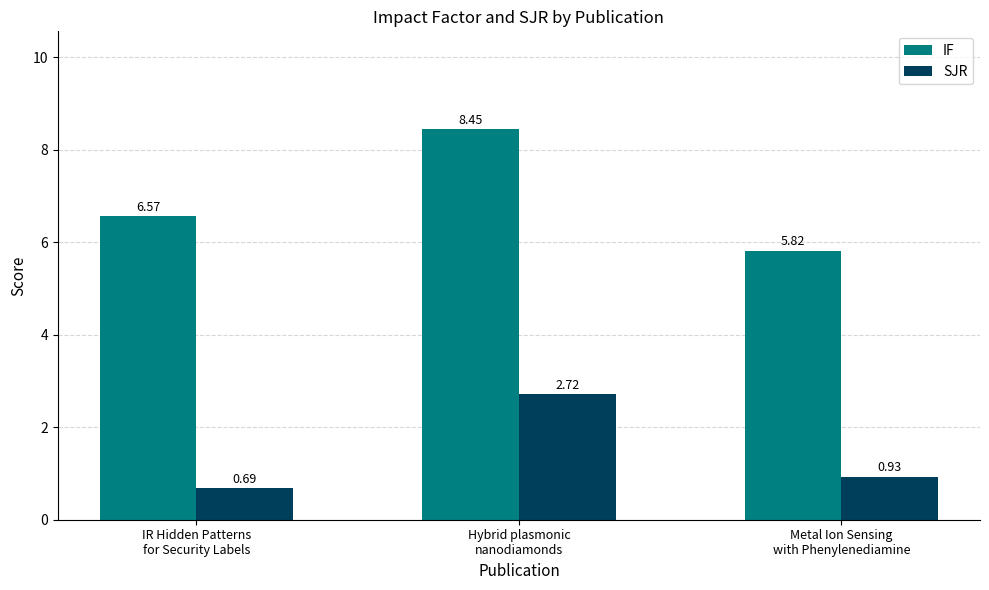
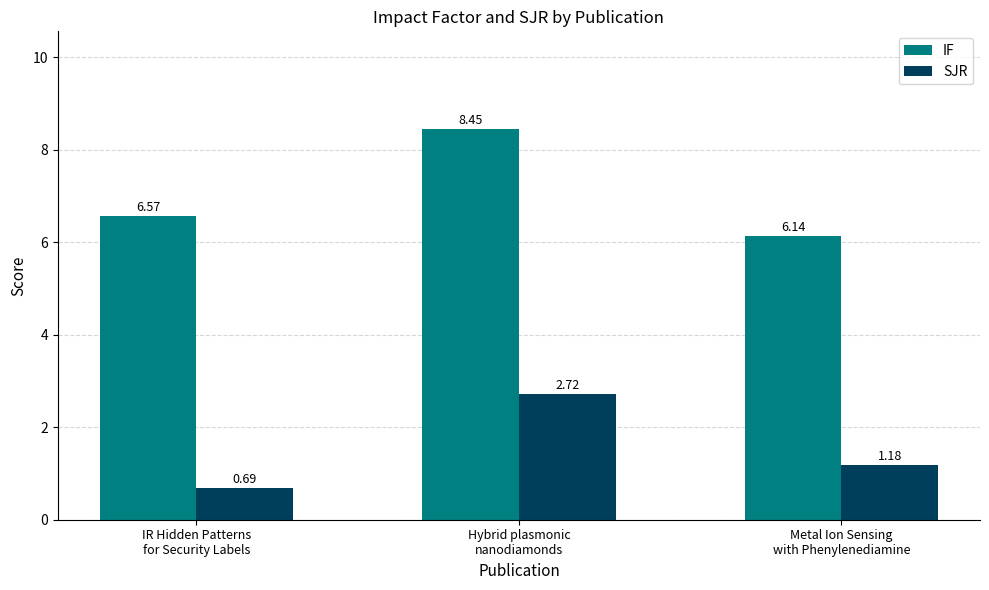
  {
    "IF": {
      "IR Hidden Patterns for Security Labels": 6.57,
      "Hybrid plasmonic nanodiamonds": 8.45,
-     "Metal Ion Sensing with Phenylenediamine": 5.82
+     "Metal Ion Sensing with Phenylenediamine": 6.14
    },
    "SJR": {
      "IR Hidden Patterns for Security Labels": 0.69,
      "Hybrid plasmonic nanodiamonds": 2.72,
-     "Metal Ion Sensing with Phenylenediamine": 0.93
+     "Metal Ion Sensing with Phenylenediamine": 1.18
    }
  }
